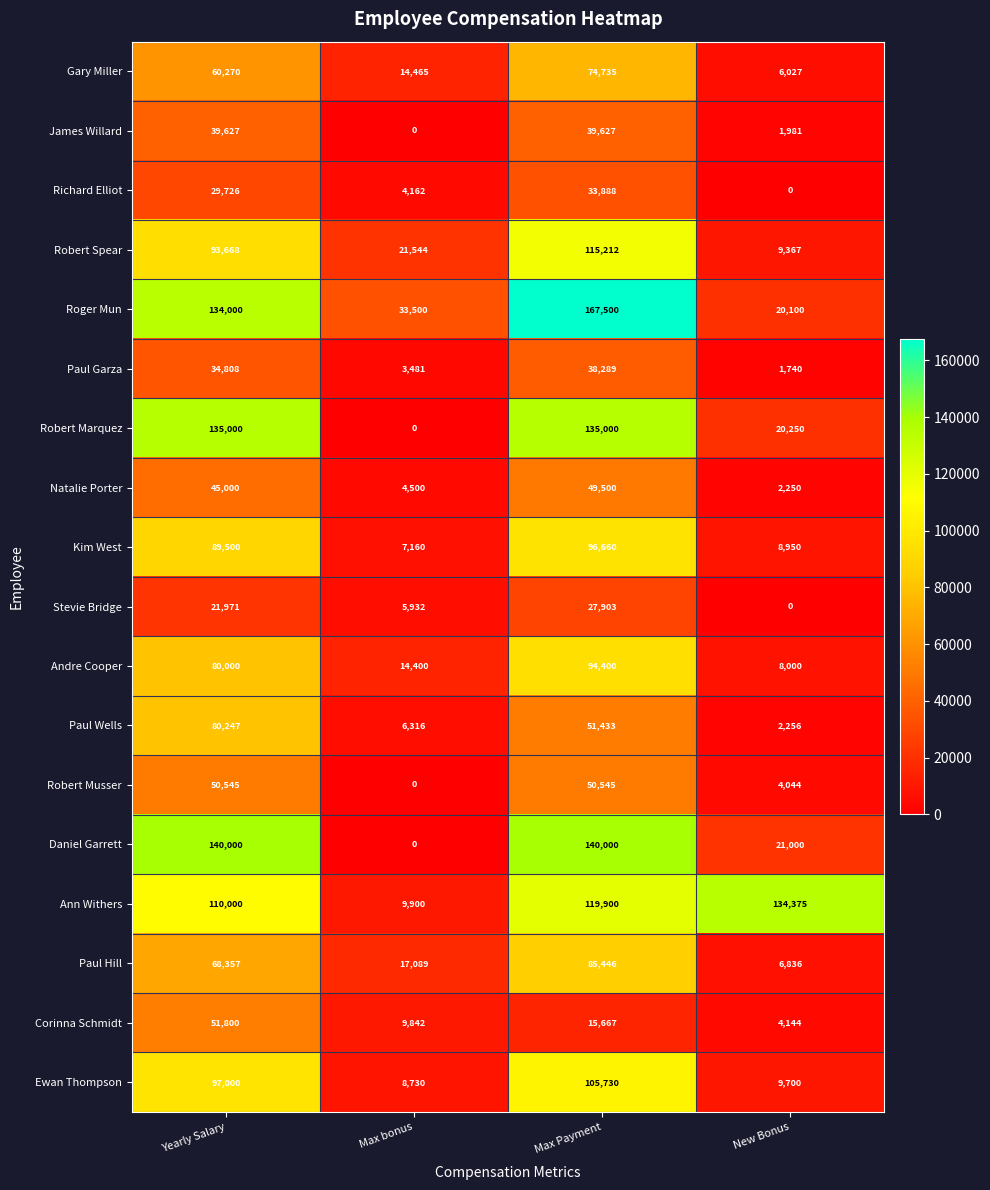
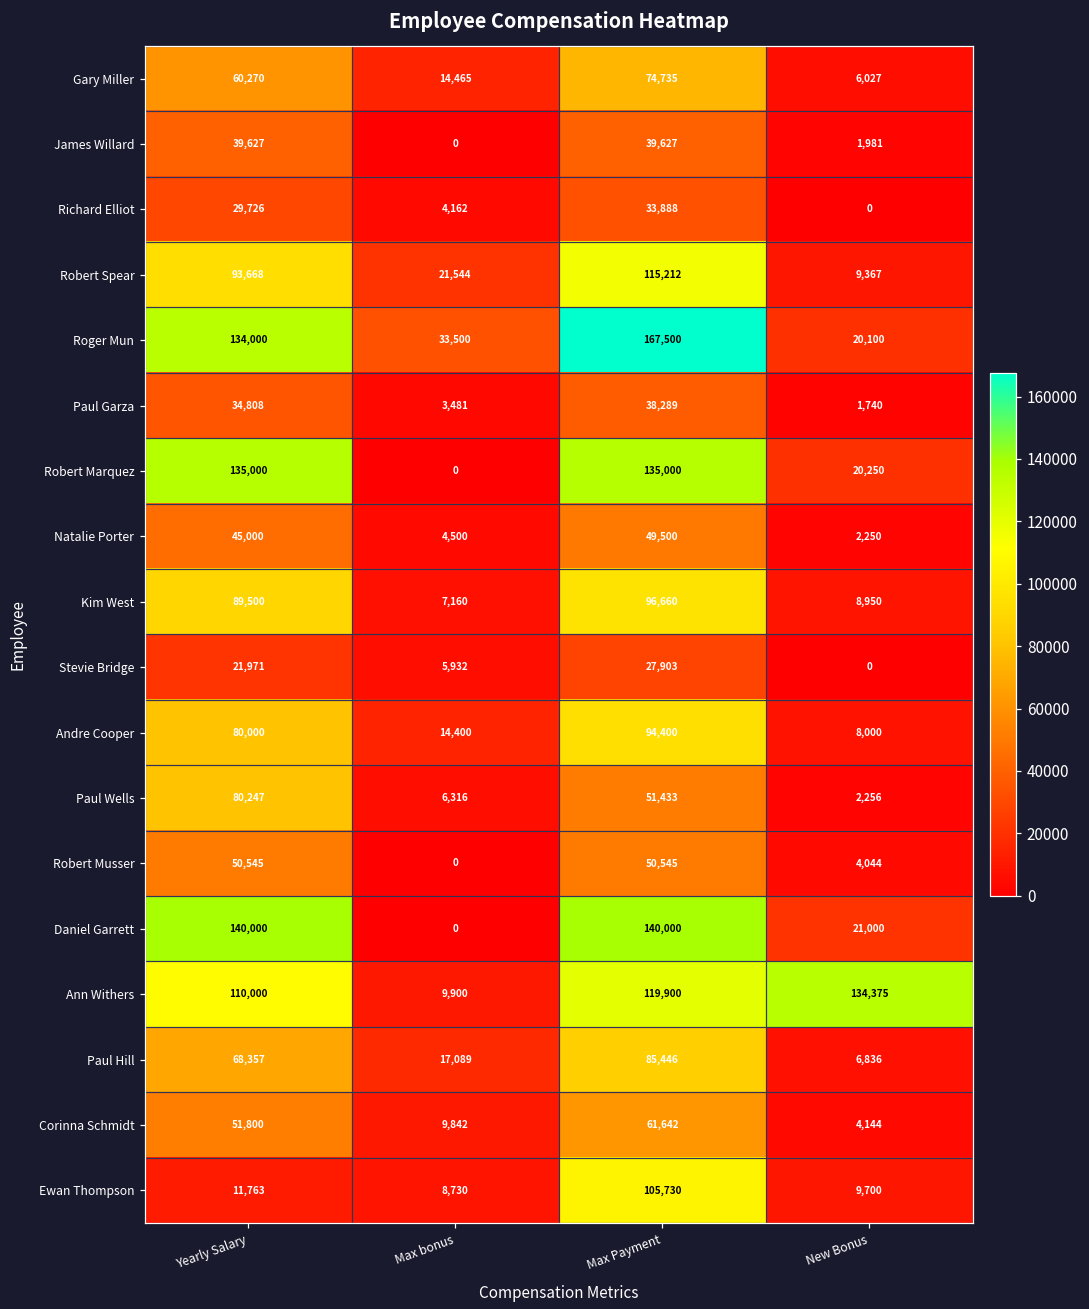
  {
    "Gary Miller": {
      "Yearly Salary": "60,270",
      "Max bonus": "14,465",
      "Max Payment": "74,735",
      "New Bonus": "6,027"
    },
    "James Willard": {
      "Yearly Salary": "39,627",
      "Max bonus": "0",
      "Max Payment": "39,627",
      "New Bonus": "1,981"
    },
    "Richard Elliot": {
      "Yearly Salary": "29,726",
      "Max bonus": "4,162",
      "Max Payment": "33,888",
      "New Bonus": "0"
    },
    "Robert Spear": {
      "Yearly Salary": "93,668",
      "Max bonus": "21,544",
      "Max Payment": "115,212",
      "New Bonus": "9,367"
    },
    "Roger Mun": {
      "Yearly Salary": "134,000",
      "Max bonus": "33,500",
      "Max Payment": "167,500",
      "New Bonus": "20,100"
    },
    "Paul Garza": {
      "Yearly Salary": "34,808",
      "Max bonus": "3,481",
      "Max Payment": "38,289",
      "New Bonus": "1,740"
    },
    "Robert Marquez": {
      "Yearly Salary": "135,000",
      "Max bonus": "0",
      "Max Payment": "135,000",
      "New Bonus": "20,250"
    },
    "Natalie Porter": {
      "Yearly Salary": "45,000",
      "Max bonus": "4,500",
      "Max Payment": "49,500",
      "New Bonus": "2,250"
    },
    "Kim West": {
      "Yearly Salary": "89,500",
      "Max bonus": "7,160",
      "Max Payment": "96,660",
      "New Bonus": "8,950"
    },
    "Stevie Bridge": {
      "Yearly Salary": "21,971",
      "Max bonus": "5,932",
      "Max Payment": "27,903",
      "New Bonus": "0"
    },
    "Andre Cooper": {
      "Yearly Salary": "80,000",
      "Max bonus": "14,400",
      "Max Payment": "94,400",
      "New Bonus": "8,000"
    },
    "Paul Wells": {
      "Yearly Salary": "80,247",
      "Max bonus": "6,316",
      "Max Payment": "51,433",
      "New Bonus": "2,256"
    },
    "Robert Musser": {
      "Yearly Salary": "50,545",
      "Max bonus": "0",
      "Max Payment": "50,545",
      "New Bonus": "4,044"
    },
    "Daniel Garrett": {
      "Yearly Salary": "140,000",
      "Max bonus": "0",
      "Max Payment": "140,000",
      "New Bonus": "21,000"
    },
    "Ann Withers": {
      "Yearly Salary": "110,000",
      "Max bonus": "9,900",
      "Max Payment": "119,900",
      "New Bonus": "134,375"
    },
    "Paul Hill": {
      "Yearly Salary": "68,357",
      "Max bonus": "17,089",
      "Max Payment": "85,446",
      "New Bonus": "6,836"
    },
    "Corinna Schmidt": {
      "Yearly Salary": "51,800",
      "Max bonus": "9,842",
-     "Max Payment": "15,667",
+     "Max Payment": "61,642",
      "New Bonus": "4,144"
    },
    "Ewan Thompson": {
-     "Yearly Salary": "97,000",
+     "Yearly Salary": "11,763",
      "Max bonus": "8,730",
      "Max Payment": "105,730",
      "New Bonus": "9,700"
    }
  }
